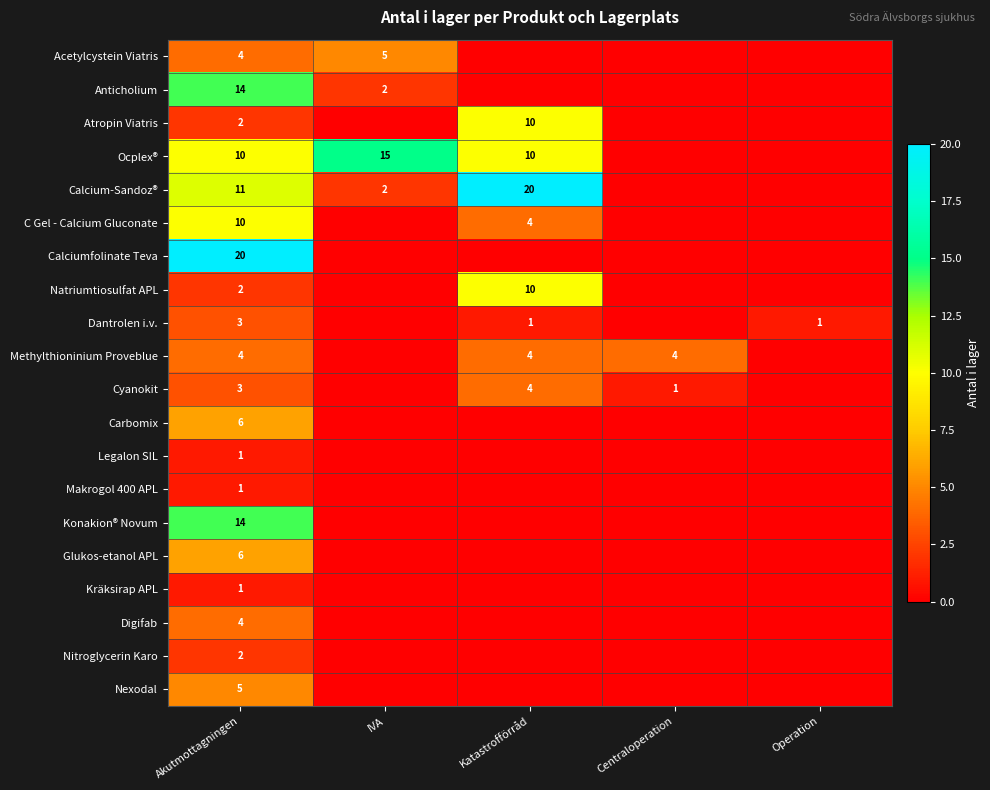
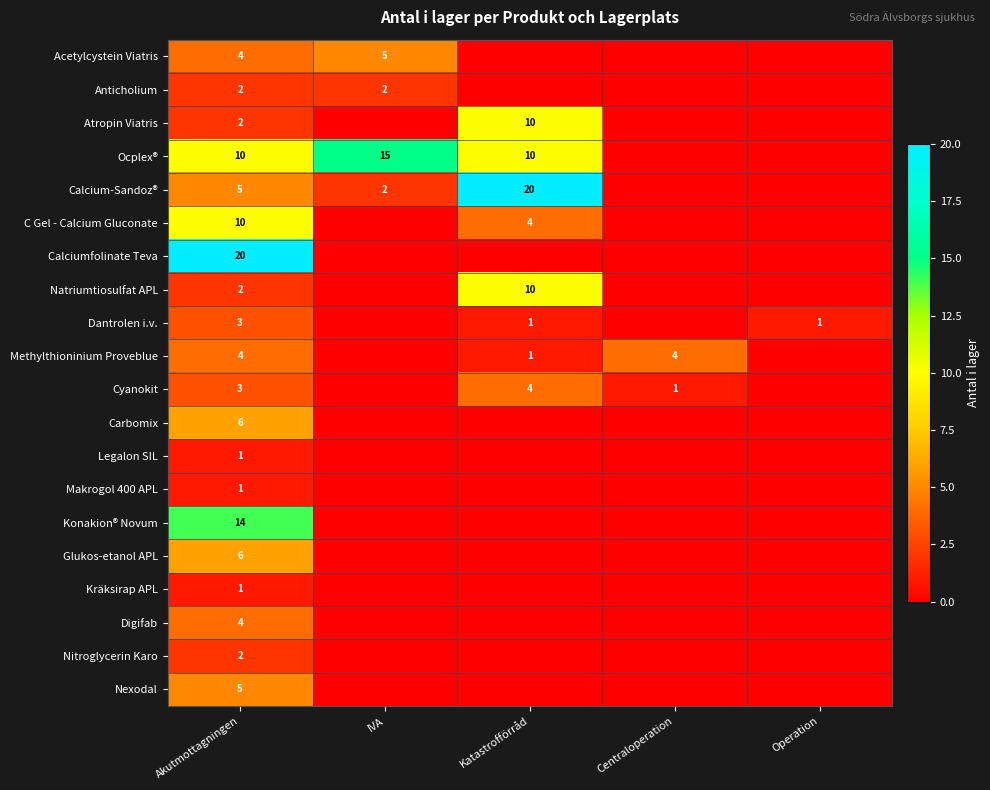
  {
    "Acetylcystein Viatris": {
      "Akutmottagningen": 4,
      "IVA": 5
    },
    "Anticholium": {
-     "Akutmottagningen": 14,
+     "Akutmottagningen": 2,
      "IVA": 2
    },
    "Atropin Viatris": {
      "Akutmottagningen": 2,
      "Katastrofförråd": 10
    },
    "Ocplex®": {
      "Akutmottagningen": 10,
      "IVA": 15,
      "Katastrofförråd": 10
    },
    "Calcium-Sandoz®": {
-     "Akutmottagningen": 11,
+     "Akutmottagningen": 5,
      "IVA": 2,
      "Katastrofförråd": 20
    },
    "C Gel - Calcium Gluconate": {
      "Akutmottagningen": 10,
      "Katastrofförråd": 4
    },
    "Calciumfolinate Teva": {
      "Akutmottagningen": 20
    },
    "Natriumtiosulfat APL": {
      "Akutmottagningen": 2,
      "Katastrofförråd": 10
    },
    "Dantrolen i.v.": {
      "Akutmottagningen": 3,
      "Katastrofförråd": 1,
      "Operation": 1
    },
    "Methylthioninium Proveblue": {
      "Akutmottagningen": 4,
-     "Katastrofförråd": 4,
+     "Katastrofförråd": 1,
      "Centraloperation": 4
    },
    "Cyanokit": {
      "Akutmottagningen": 3,
      "Katastrofförråd": 4,
      "Centraloperation": 1
    },
    "Carbomix": {
      "Akutmottagningen": 6
    },
    "Legalon SIL": {
      "Akutmottagningen": 1
    },
    "Makrogol 400 APL": {
      "Akutmottagningen": 1
    },
    "Konakion® Novum": {
      "Akutmottagningen": 14
    },
    "Glukos-etanol APL": {
      "Akutmottagningen": 6
    },
    "Kräksirap APL": {
      "Akutmottagningen": 1
    },
    "Digifab": {
      "Akutmottagningen": 4
    },
    "Nitroglycerin Karo": {
      "Akutmottagningen": 2
    },
    "Nexodal": {
      "Akutmottagningen": 5
    }
  }
